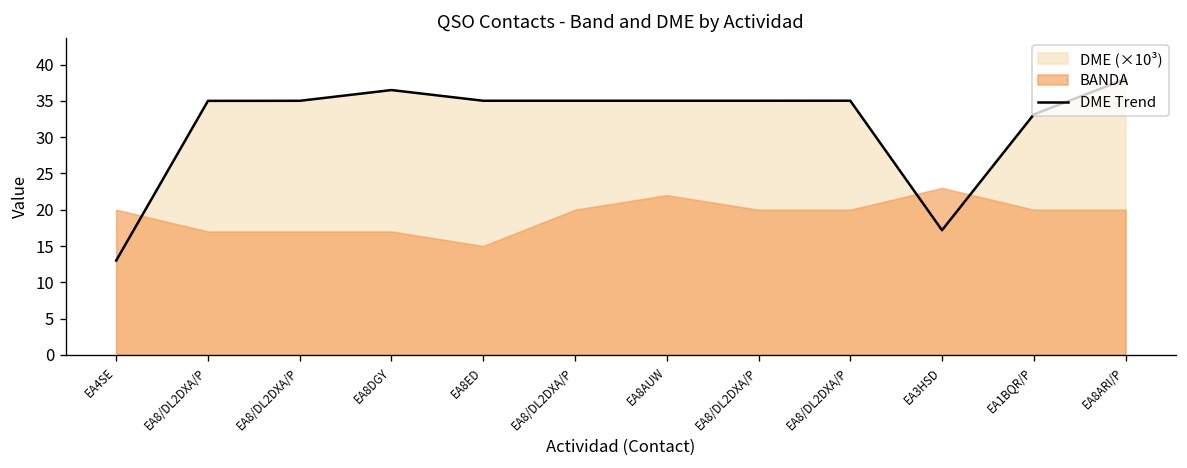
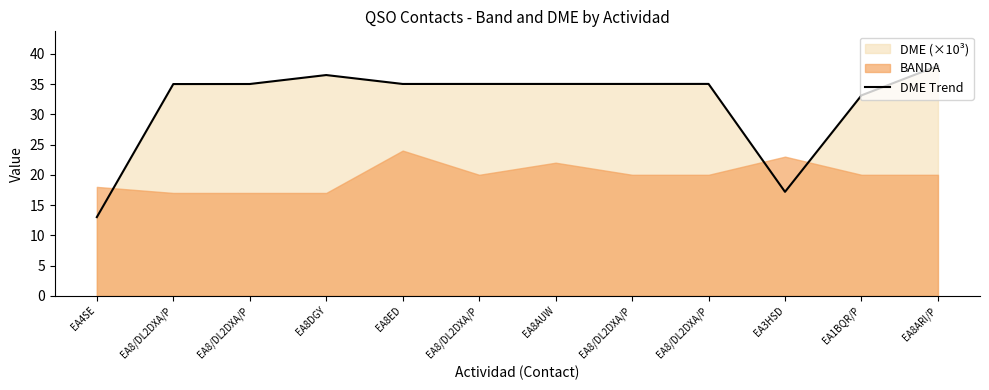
  {
    "DME (×10³)": {
      "EA4SE": 13,
      "EA8DGY": 36,
      "EA8ED": 35,
      "EA8AUW": 35,
      "EA3HSD": 17
    },
    "BANDA": {
-     "EA4SE": 20,
+     "EA4SE": 18,
      "EA8DGY": 17,
-     "EA8ED": 15,
+     "EA8ED": 24,
      "EA8AUW": 22,
      "EA3HSD": 23,
      "EA1BQR/P": 20,
      "EA8ARI/P": 20
    }
  }
